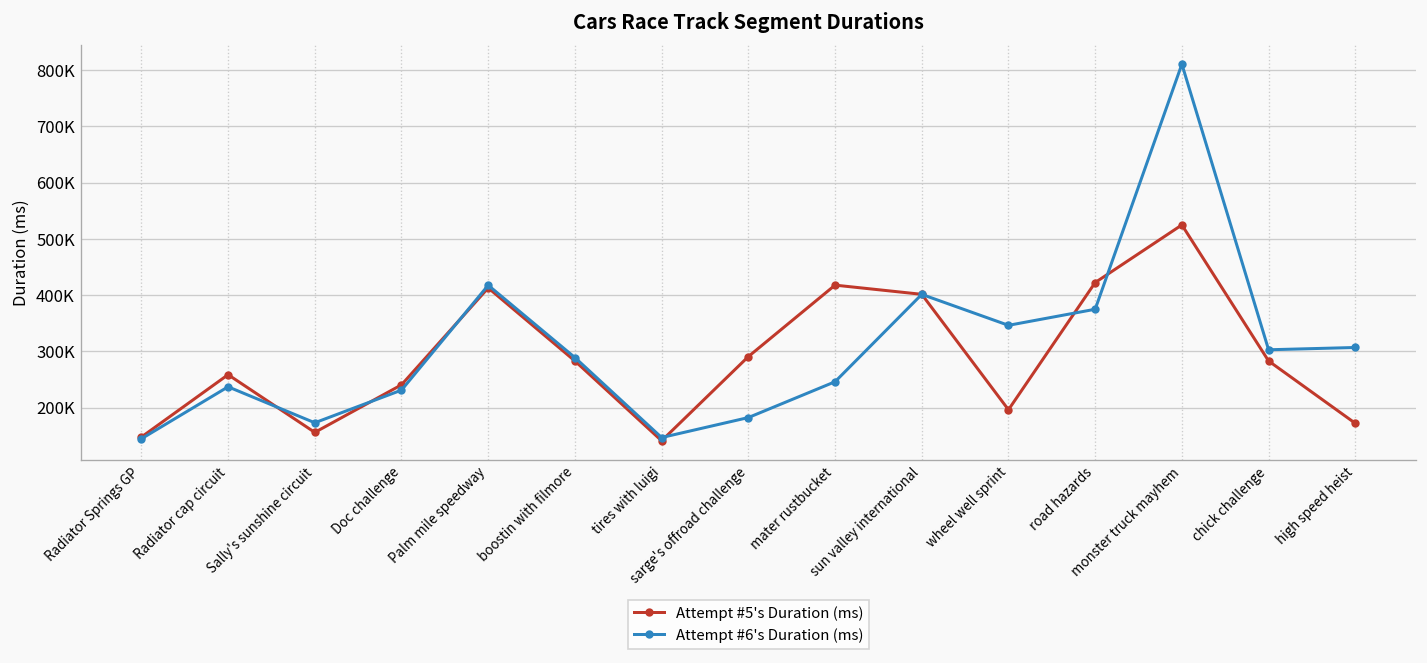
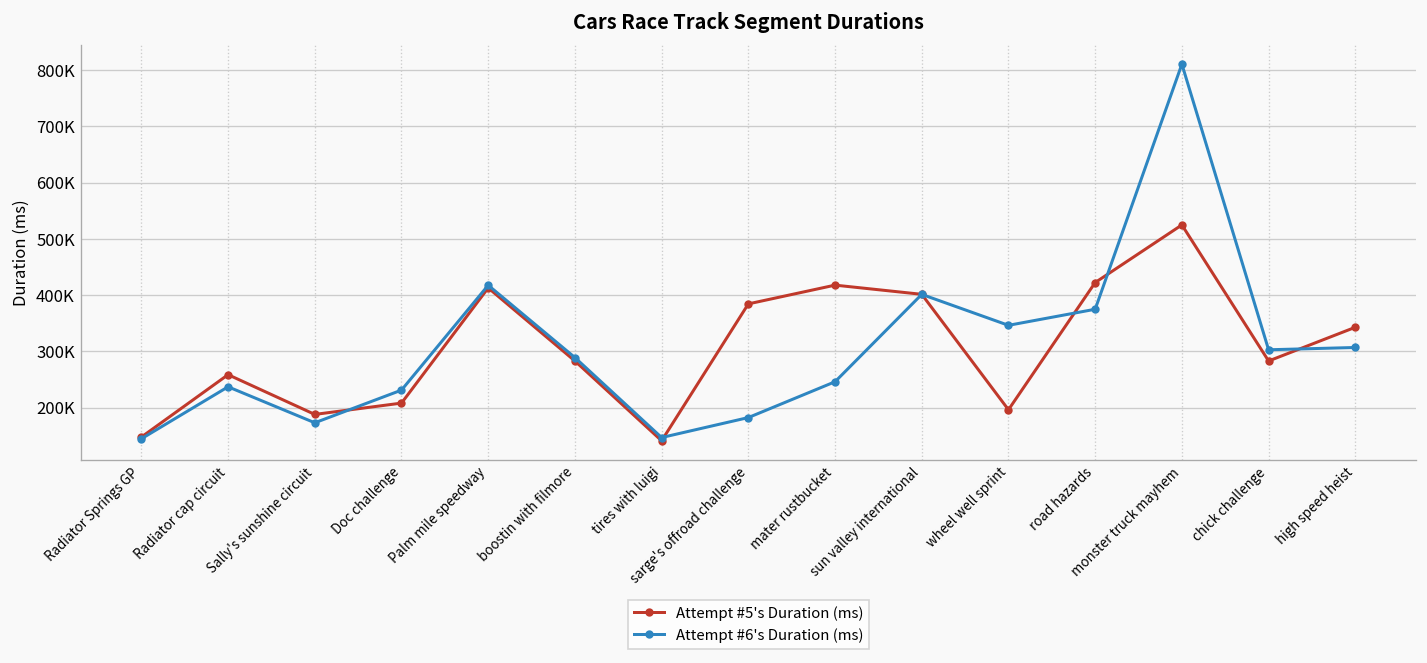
  {
    "Attempt #5's Duration (ms)": {
      "Radiator cap circuit": 260000,
-     "Sally's sunshine circuit": 160000,
-     "Doc challenge": 240000,
+     "Sally's sunshine circuit": 190000,
+     "Doc challenge": 210000,
      "boostin with filmore": 280000,
      "tires with luigi": 140000,
-     "sarge's offroad challenge": 290000,
+     "sarge's offroad challenge": 380000,
      "mater rustbucket": 420000,
      "wheel well sprint": 200000,
      "road hazards": 420000,
      "monster truck mayhem": 520000,
      "chick challenge": 280000,
-     "high speed heist": 170000
+     "high speed heist": 340000
    },
    "Attempt #6's Duration (ms)": {
      "Radiator cap circuit": 240000,
      "Sally's sunshine circuit": 170000,
      "Doc challenge": 230000,
      "boostin with filmore": 290000,
      "tires with luigi": 150000,
      "sarge's offroad challenge": 180000,
      "mater rustbucket": 250000,
      "wheel well sprint": 350000,
      "road hazards": 370000,
      "monster truck mayhem": 810000,
      "chick challenge": 300000,
      "high speed heist": 310000
    }
  }
